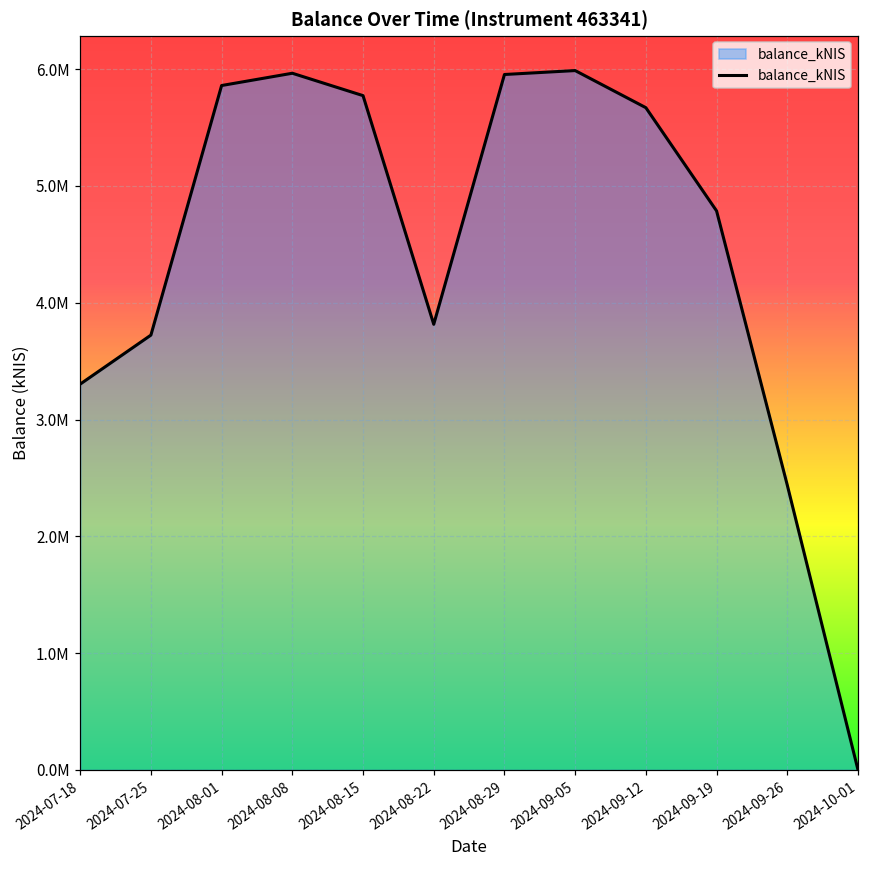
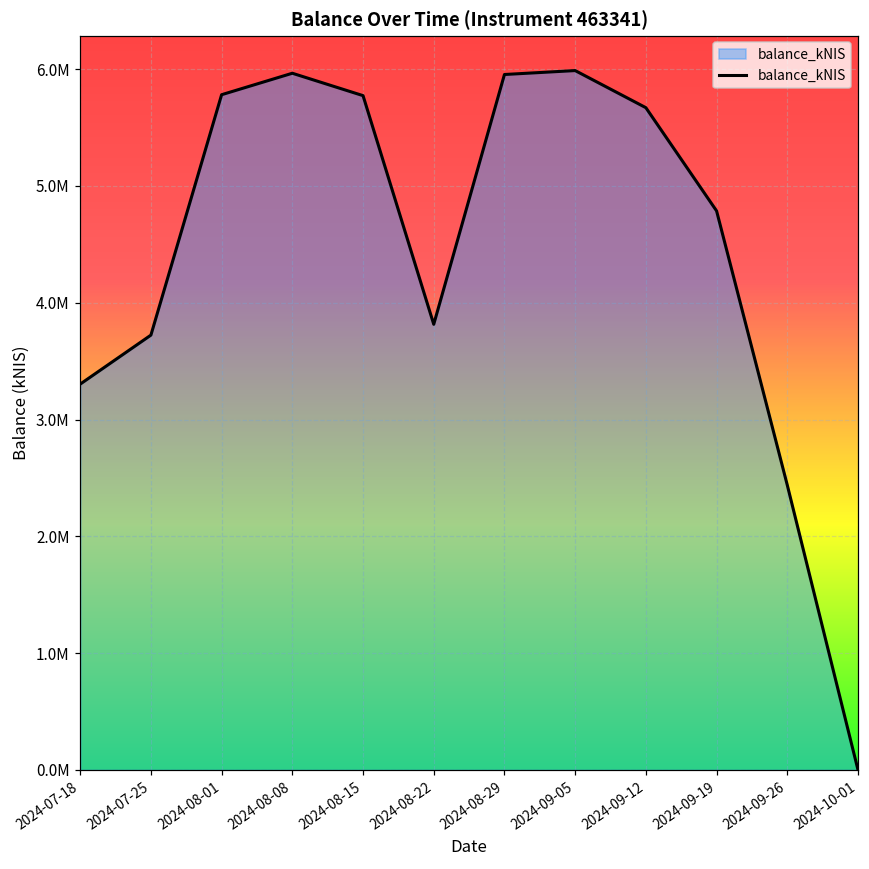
  {
    "2024-07-18": 3300000,
    "2024-07-25": 3720000,
-   "2024-08-01": 5860000,
+   "2024-08-01": 5780000,
    "2024-08-08": 5960000,
    "2024-08-15": 5770000,
    "2024-08-22": 3820000,
    "2024-08-29": 5950000,
    "2024-09-05": 5990000,
    "2024-09-12": 5670000,
    "2024-09-19": 4790000,
    "2024-09-26": 2440000,
    "2024-10-01": 0
  }
